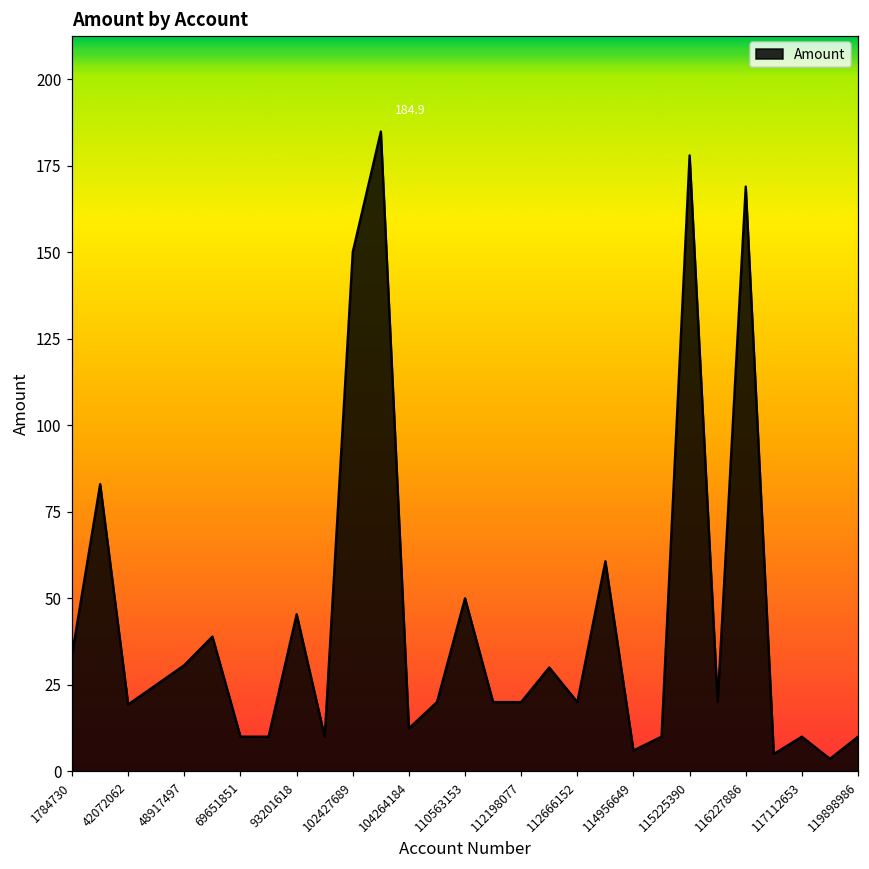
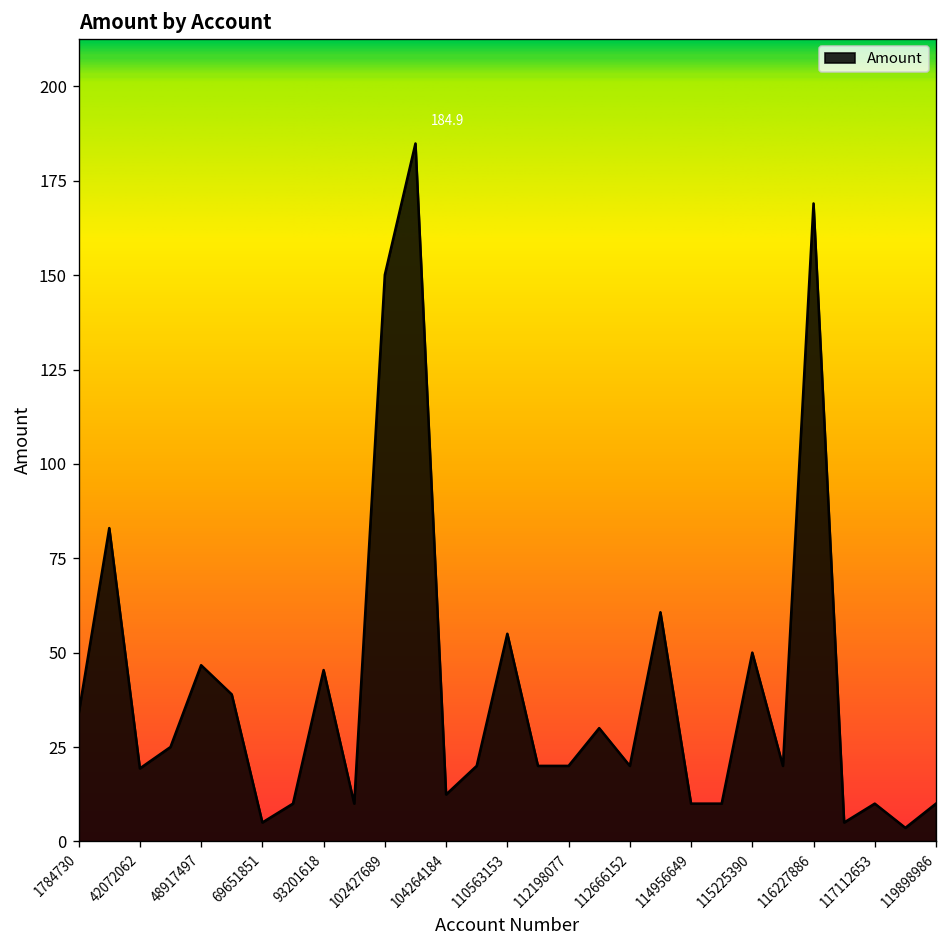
  {
    "1784730": 34,
    "42072062": 19,
-   "48917497": 31,
-   "69651851": 10,
+   "48917497": 47,
+   "69651851": 5,
    "93201618": 45,
    "102427689": 150,
    "104264184": 12,
-   "110563153": 50,
+   "110563153": 55,
    "112198077": 20,
    "112666152": 20,
-   "114956649": 6,
-   "115225390": 178,
+   "114956649": 10,
+   "115225390": 50,
    "116227886": 169,
    "117112653": 10,
    "119898986": 10
  }
